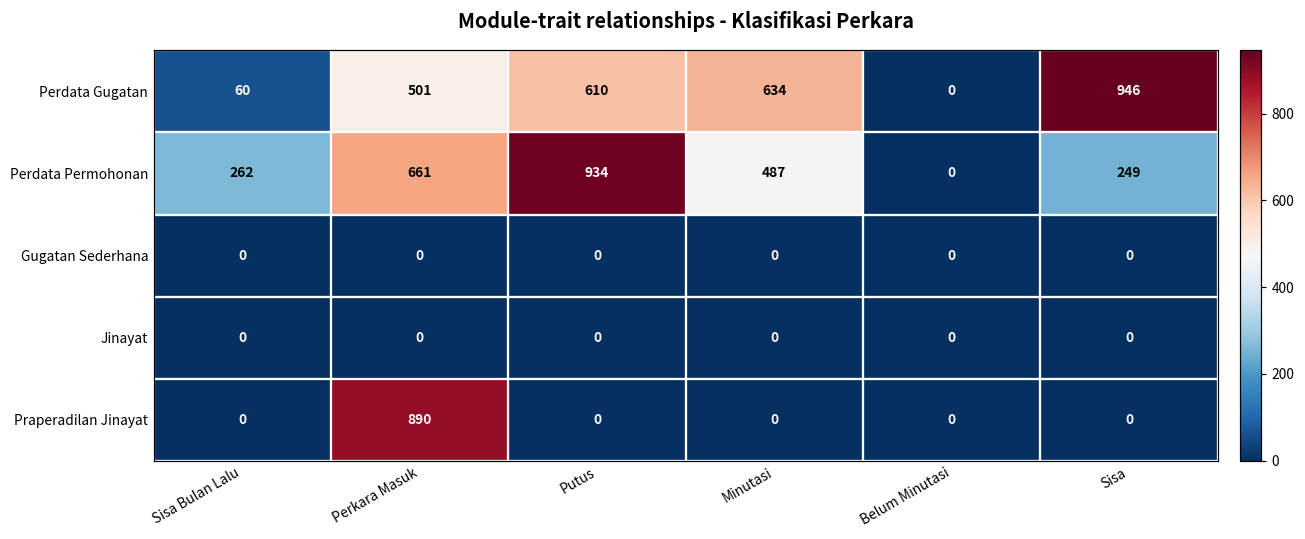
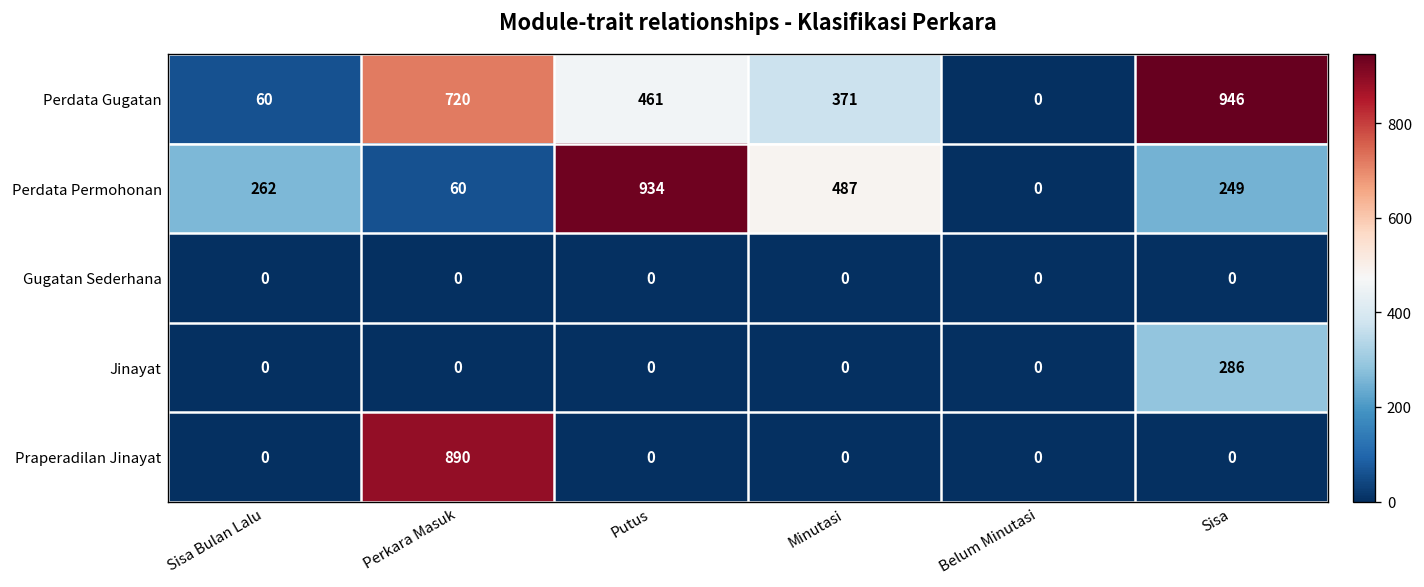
  {
    "Perdata Gugatan": {
      "Sisa Bulan Lalu": 60,
-     "Perkara Masuk": 501,
-     "Putus": 610,
-     "Minutasi": 634,
+     "Perkara Masuk": 720,
+     "Putus": 461,
+     "Minutasi": 371,
      "Belum Minutasi": 0,
      "Sisa": 946
    },
    "Perdata Permohonan": {
      "Sisa Bulan Lalu": 262,
-     "Perkara Masuk": 661,
+     "Perkara Masuk": 60,
      "Putus": 934,
      "Minutasi": 487,
      "Belum Minutasi": 0,
      "Sisa": 249
    },
    "Gugatan Sederhana": {
      "Sisa Bulan Lalu": 0,
      "Perkara Masuk": 0,
      "Putus": 0,
      "Minutasi": 0,
      "Belum Minutasi": 0,
      "Sisa": 0
    },
    "Jinayat": {
      "Sisa Bulan Lalu": 0,
      "Perkara Masuk": 0,
      "Putus": 0,
      "Minutasi": 0,
      "Belum Minutasi": 0,
-     "Sisa": 0
+     "Sisa": 286
    },
    "Praperadilan Jinayat": {
      "Sisa Bulan Lalu": 0,
      "Perkara Masuk": 890,
      "Putus": 0,
      "Minutasi": 0,
      "Belum Minutasi": 0,
      "Sisa": 0
    }
  }
